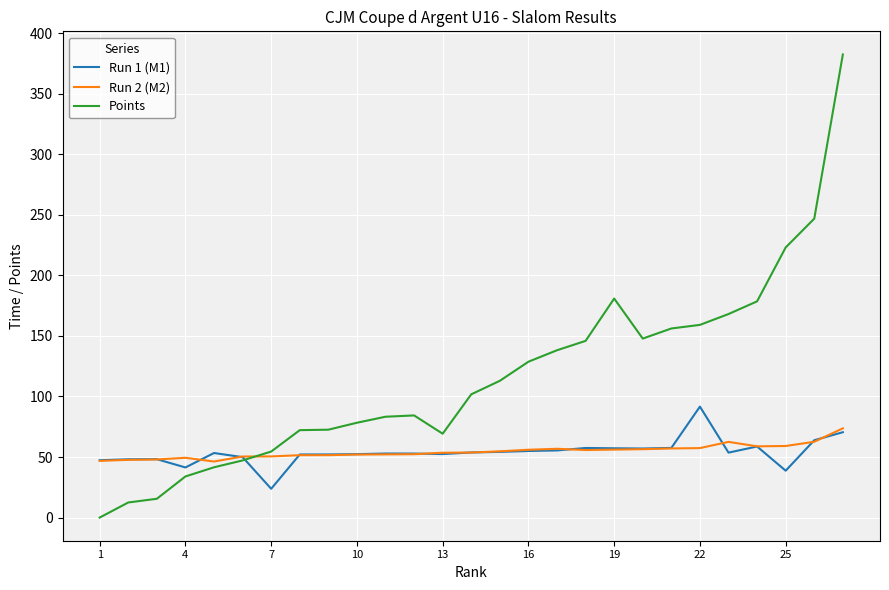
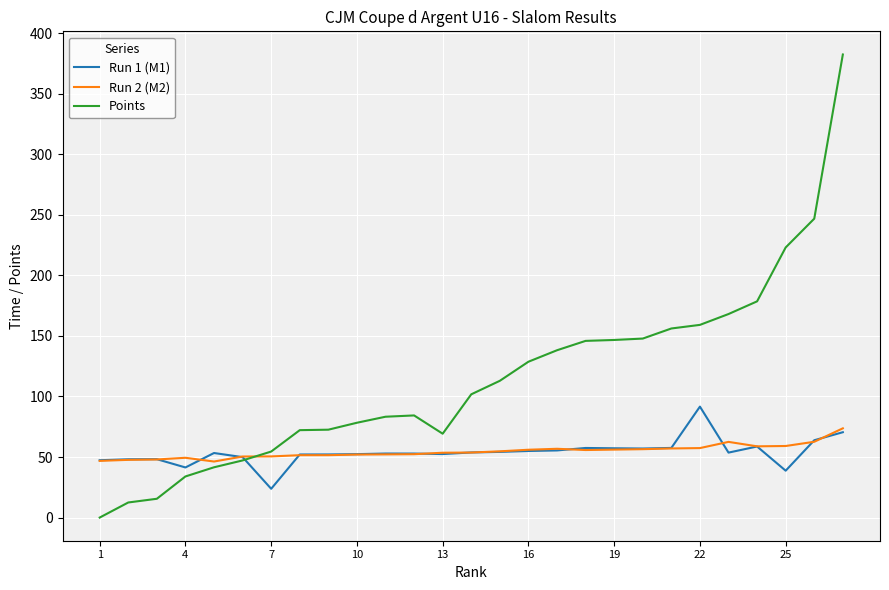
  {
    "Run 1 (M1)": {
      "4": 41,
      "7": 24,
      "22": 92,
      "25": 39
    },
    "Run 2 (M2)": {
      "4": 49,
      "7": 51,
      "22": 57,
      "25": 59
    },
    "Points": {
      "1": 0,
      "4": 34,
      "7": 55,
      "10": 78,
      "13": 69,
      "16": 129,
-     "19": 181,
+     "19": 147,
      "22": 159,
      "25": 223
    }
  }
